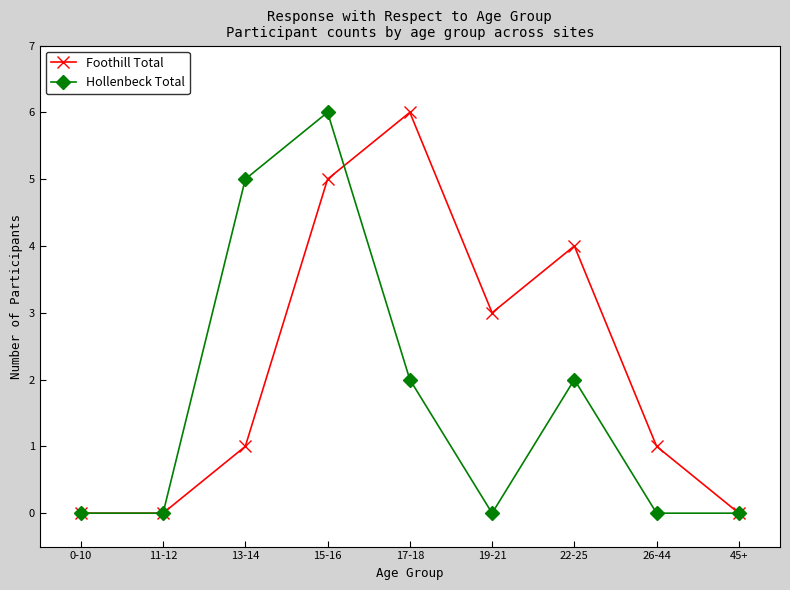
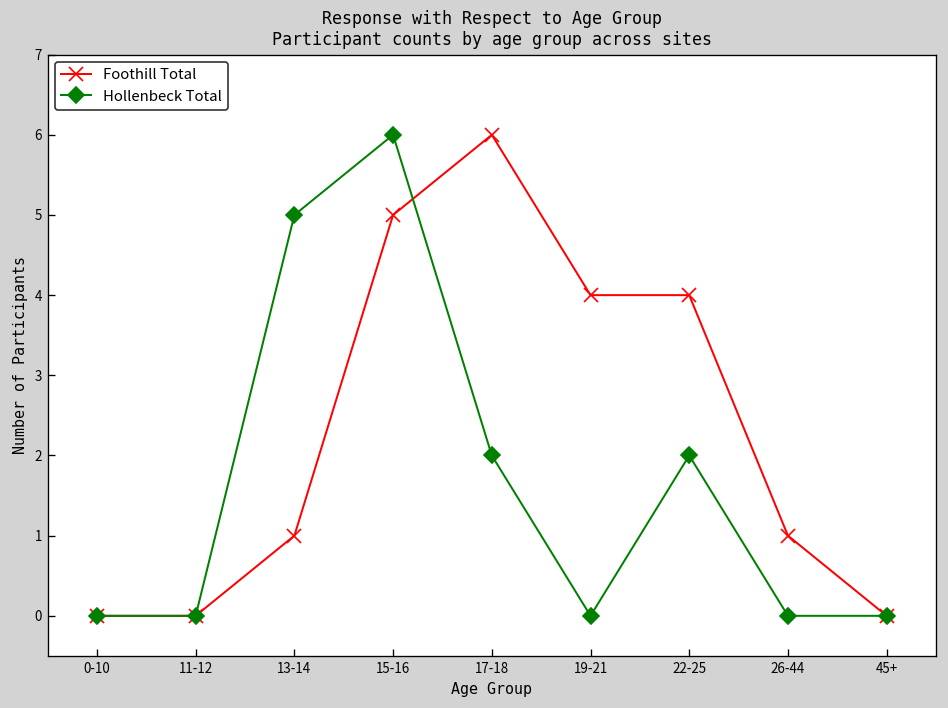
  {
    "Foothill Total": {
      "13-14": 1,
      "15-16": 5,
      "17-18": 6,
-     "19-21": 3,
+     "19-21": 4,
      "22-25": 4,
      "26-44": 1
    },
    "Hollenbeck Total": {
      "13-14": 5,
      "15-16": 6,
      "17-18": 2,
      "19-21": 0,
      "22-25": 2,
      "26-44": 0
    }
  }
